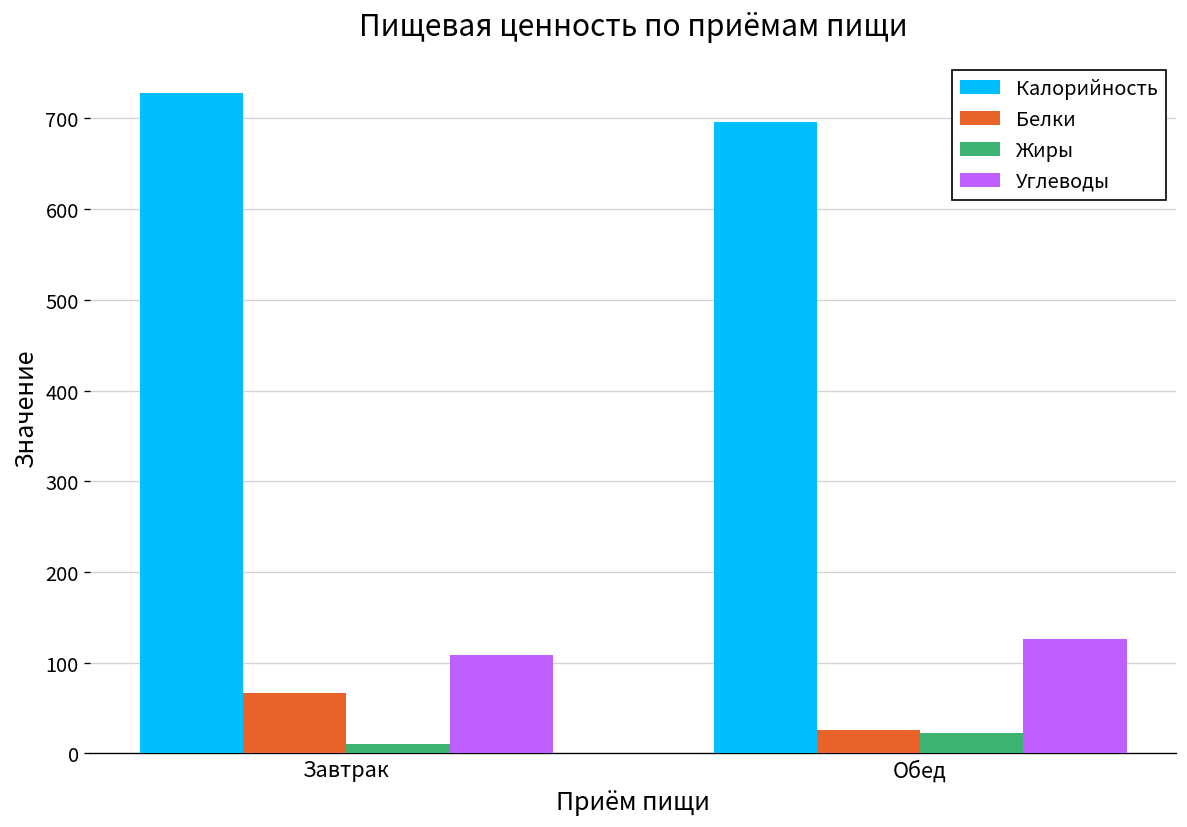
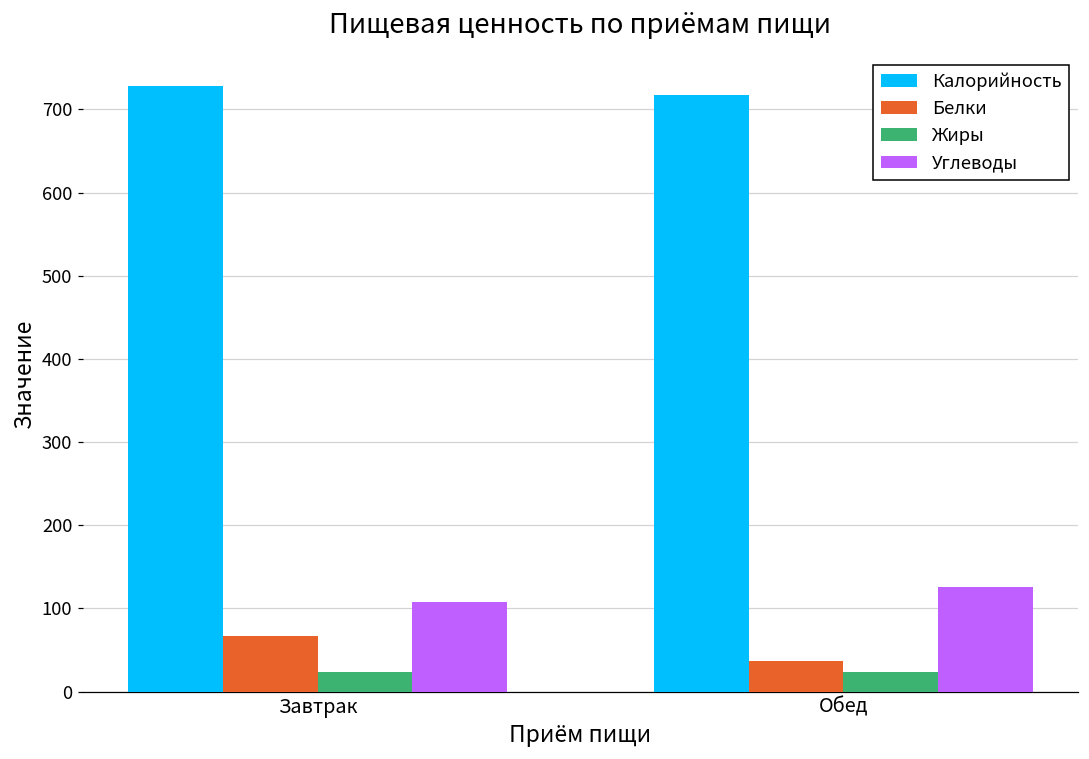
  {
    "Калорийность": {
      "Завтрак": 730,
-     "Обед": 700
+     "Обед": 720
    },
    "Белки": {
      "Завтрак": 70,
-     "Обед": 30
+     "Обед": 40
    },
    "Жиры": {
-     "Завтрак": 10,
+     "Завтрак": 20,
      "Обед": 20
    },
    "Углеводы": {
      "Завтрак": 110,
      "Обед": 130
    }
  }
